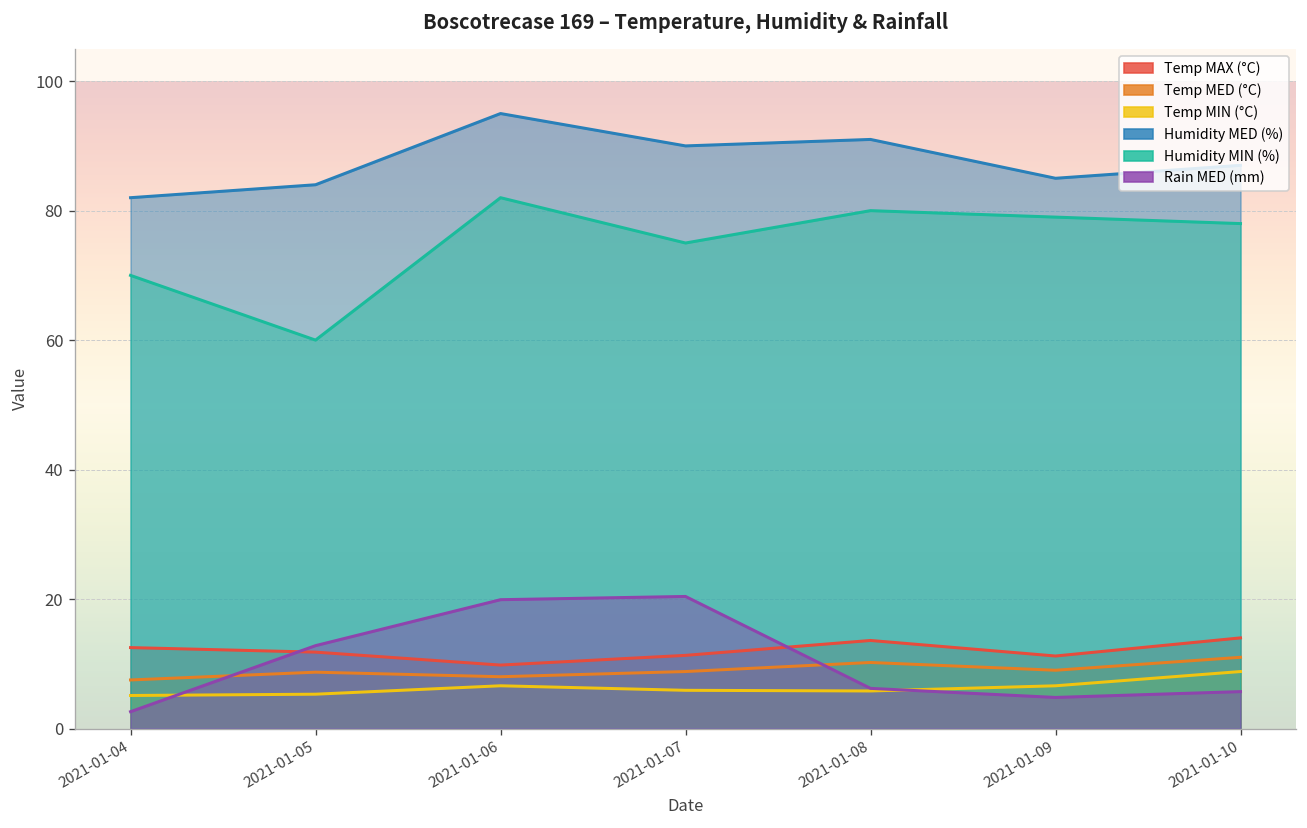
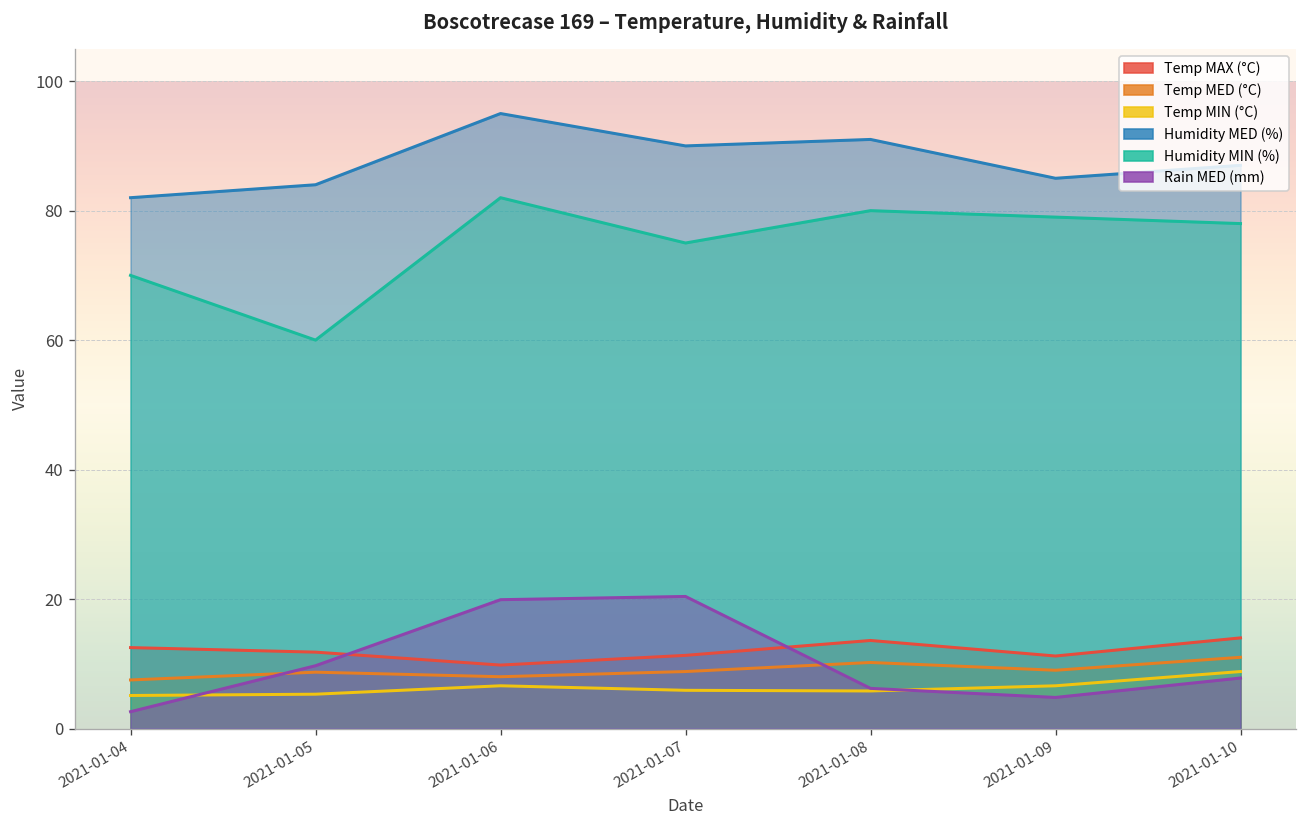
  {
    "Rain MED (mm)": {
      "2021-01-04": 3,
-     "2021-01-05": 13,
+     "2021-01-05": 10,
      "2021-01-06": 20,
      "2021-01-07": 20,
      "2021-01-09": 5,
-     "2021-01-10": 6
+     "2021-01-10": 8
    }
  }
